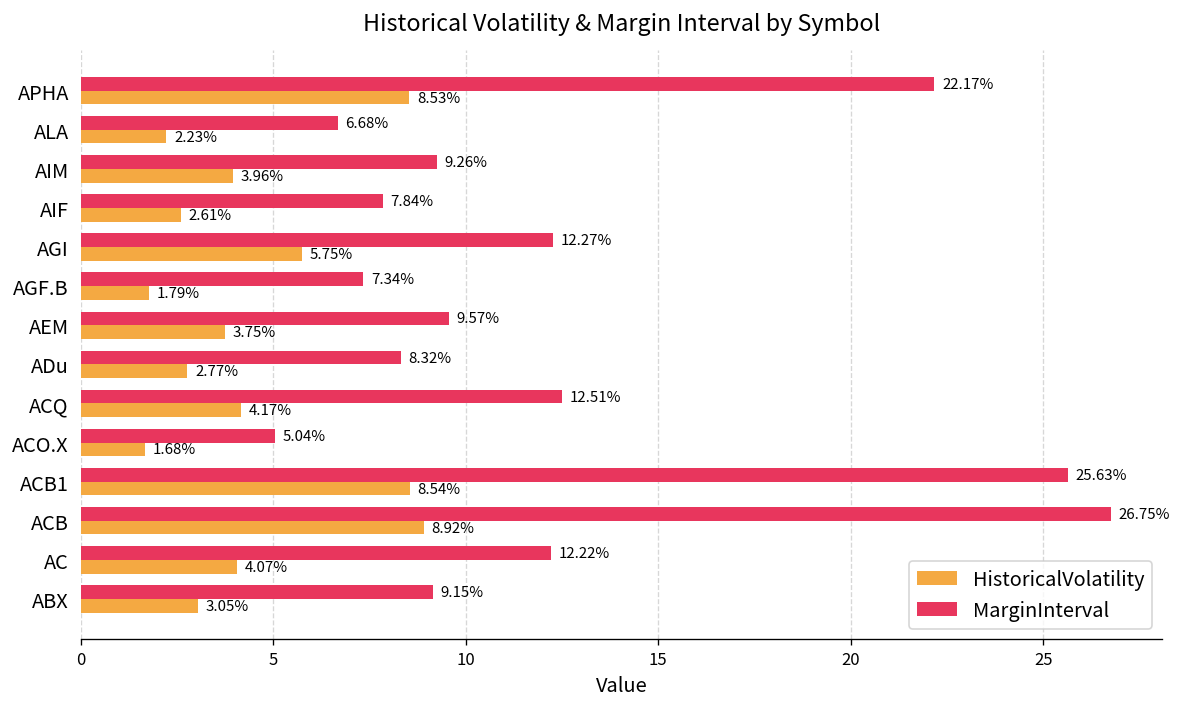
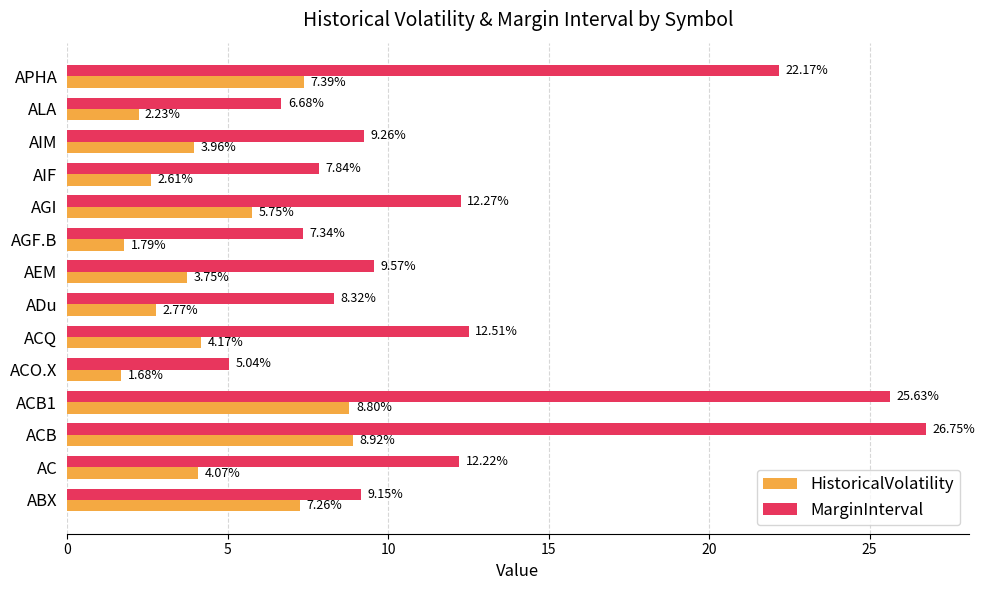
  {
    "HistoricalVolatility": {
-     "APHA": "8.53%",
+     "APHA": "7.39%",
      "ALA": "2.23%",
      "AIM": "3.96%",
      "AIF": "2.61%",
      "AGI": "5.75%",
      "AGF.B": "1.79%",
      "AEM": "3.75%",
      "ADu": "2.77%",
      "ACQ": "4.17%",
      "ACO.X": "1.68%",
-     "ACB1": "8.54%",
+     "ACB1": "8.80%",
      "ACB": "8.92%",
      "AC": "4.07%",
-     "ABX": "3.05%"
+     "ABX": "7.26%"
    },
    "MarginInterval": {
      "APHA": "22.17%",
      "ALA": "6.68%",
      "AIM": "9.26%",
      "AIF": "7.84%",
      "AGI": "12.27%",
      "AGF.B": "7.34%",
      "AEM": "9.57%",
      "ADu": "8.32%",
      "ACQ": "12.51%",
      "ACO.X": "5.04%",
      "ACB1": "25.63%",
      "ACB": "26.75%",
      "AC": "12.22%",
      "ABX": "9.15%"
    }
  }
